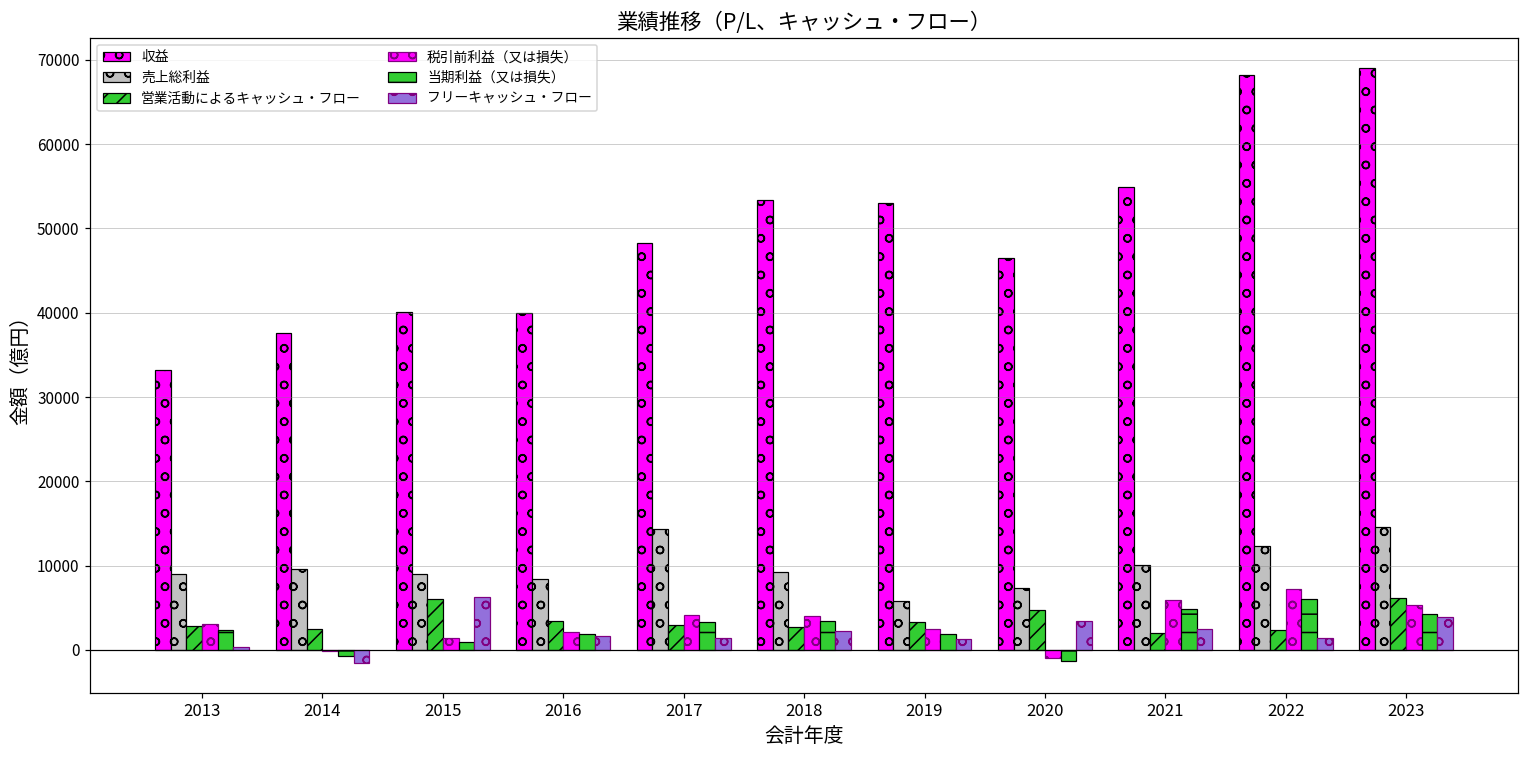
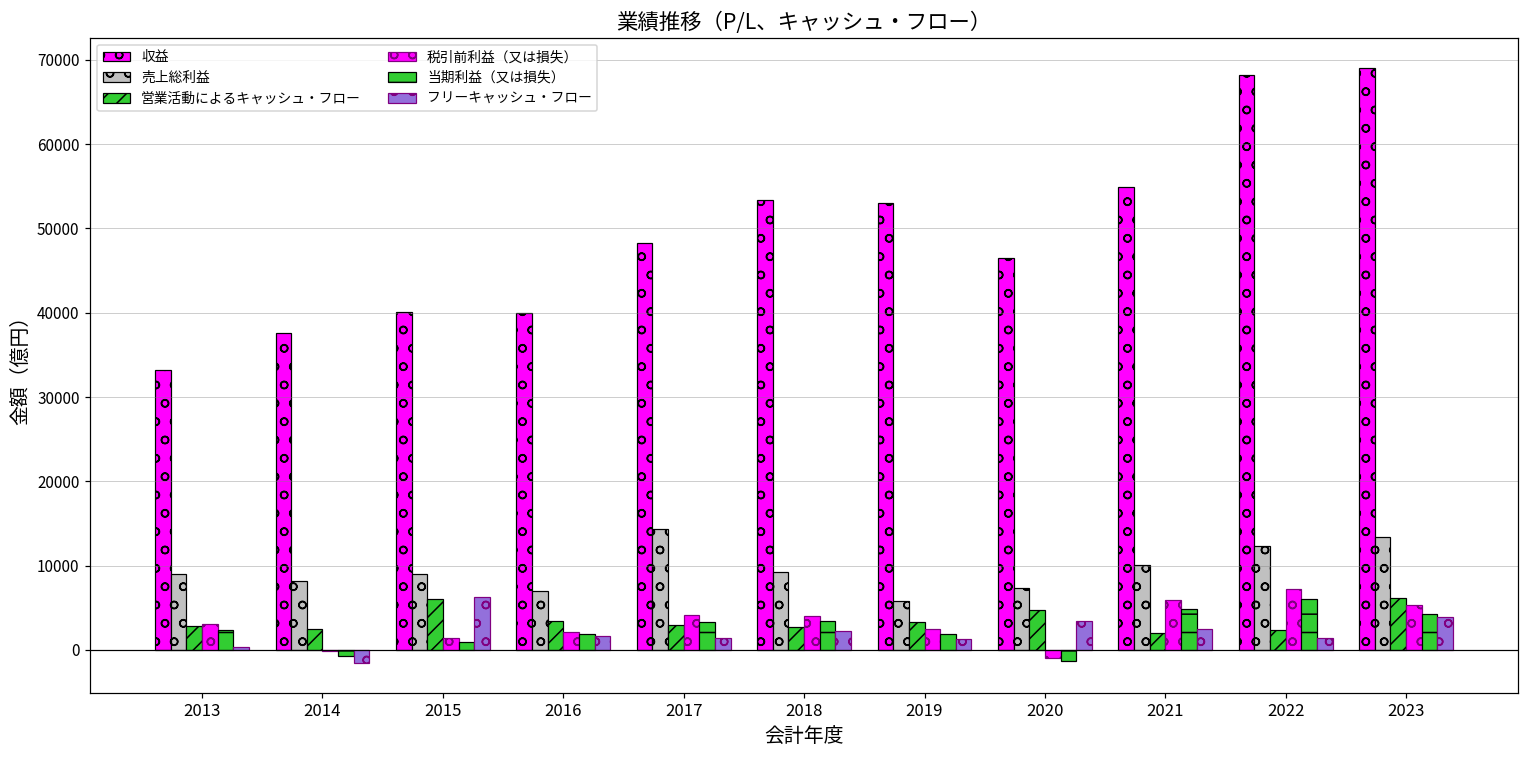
  {
    "売上総利益": {
      "2013": 9000,
-     "2014": 10000,
+     "2014": 8000,
      "2015": 9000,
-     "2016": 8000,
+     "2016": 7000,
      "2017": 14000,
      "2018": 9000,
      "2019": 6000,
      "2020": 7000,
      "2021": 10000,
      "2022": 12000,
-     "2023": 15000
+     "2023": 13000
    },
    "フリーキャッシュ・フロー": {
      "2014": -2000,
      "2015": 6000,
      "2016": 2000,
      "2017": 1000,
      "2018": 2000,
      "2019": 1000,
      "2020": 3000,
      "2021": 2000,
      "2022": 1000,
      "2023": 4000
    }
  }
